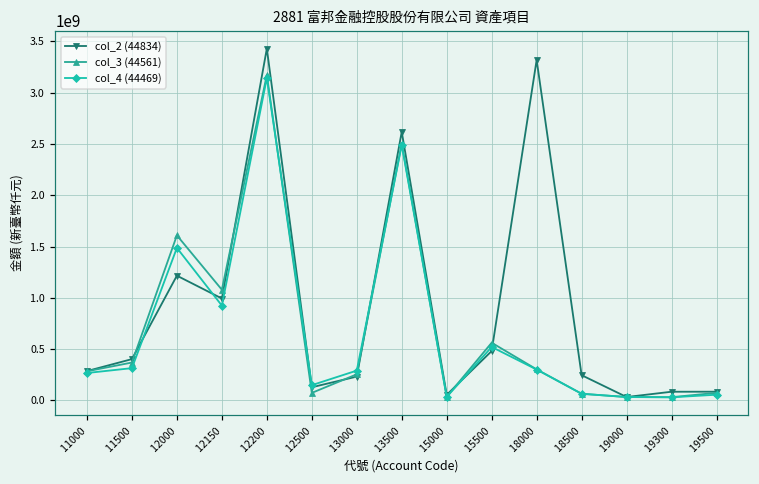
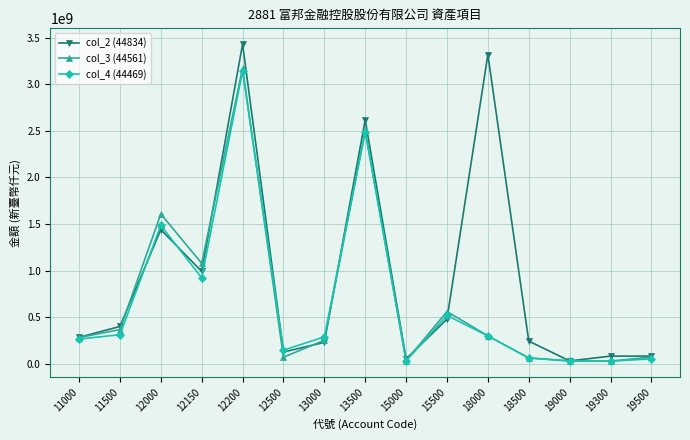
  {
    "col_2 (44834)": {
      "11500": 400000000,
-     "12000": 1200000000,
+     "12000": 1400000000,
      "12150": 1000000000,
      "12200": 3400000000,
      "13500": 2600000000,
      "15500": 500000000,
      "18000": 3300000000,
      "18500": 200000000,
      "19300": 100000000
    }
  }
